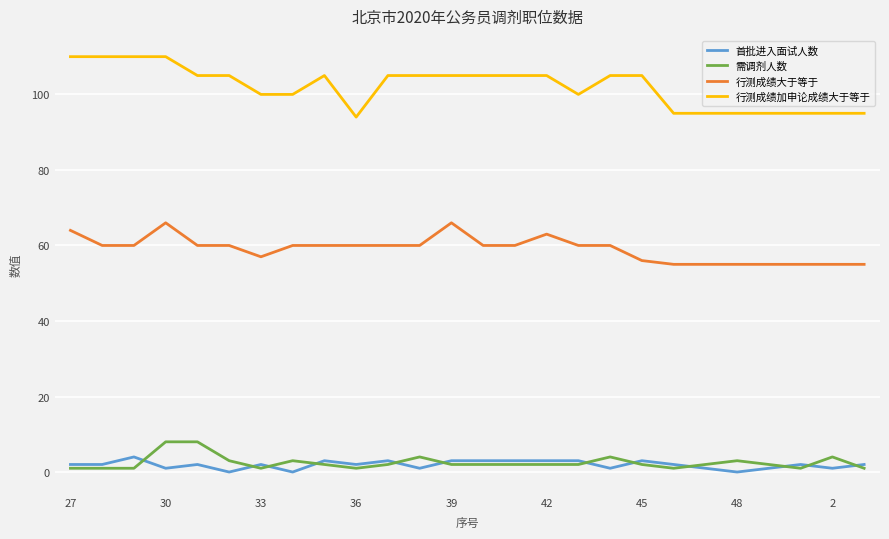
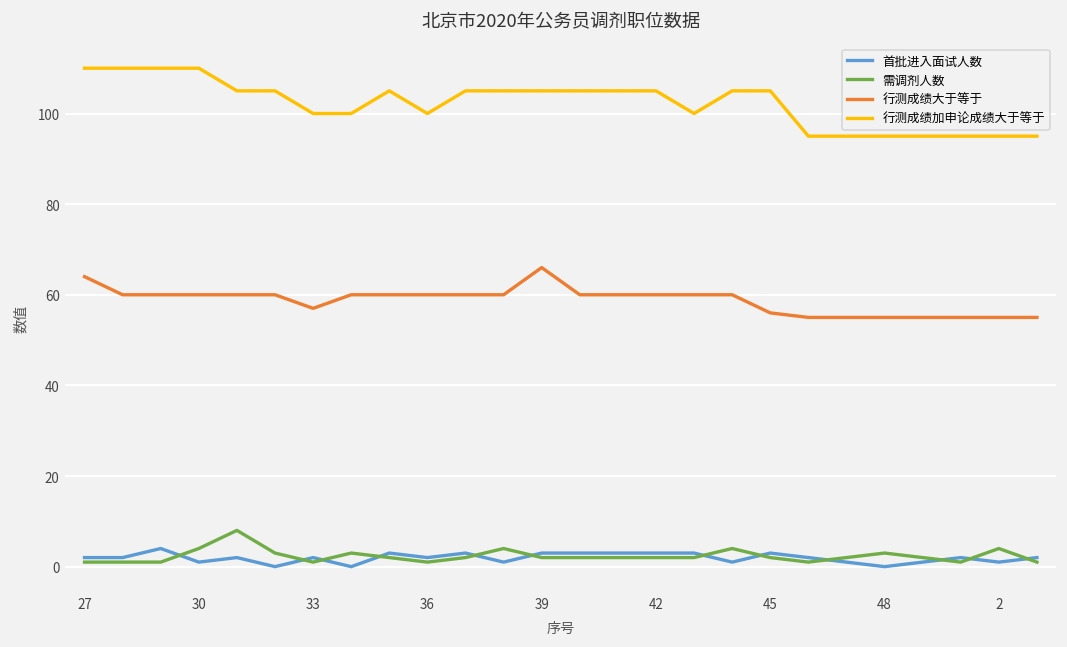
  {
    "首批进入面试人数": {
      "27": 2,
      "30": 1,
      "33": 2,
      "36": 2,
      "39": 3,
      "42": 3,
      "45": 3,
      "48": 0
    },
    "需调剂人数": {
      "27": 1,
-     "30": 8,
+     "30": 4,
      "33": 1,
      "36": 1,
      "39": 2,
      "42": 2,
      "45": 2,
      "48": 3
    },
    "行测成绩大于等于": {
      "27": 64,
-     "30": 66,
+     "30": 60,
      "33": 57,
      "36": 60,
      "39": 66,
-     "42": 63,
+     "42": 60,
      "45": 56,
      "48": 55
    },
    "行测成绩加申论成绩大于等于": {
      "27": 110,
      "30": 110,
      "33": 100,
-     "36": 94,
+     "36": 100,
      "39": 105,
      "42": 105,
      "45": 105,
      "48": 95
    }
  }
